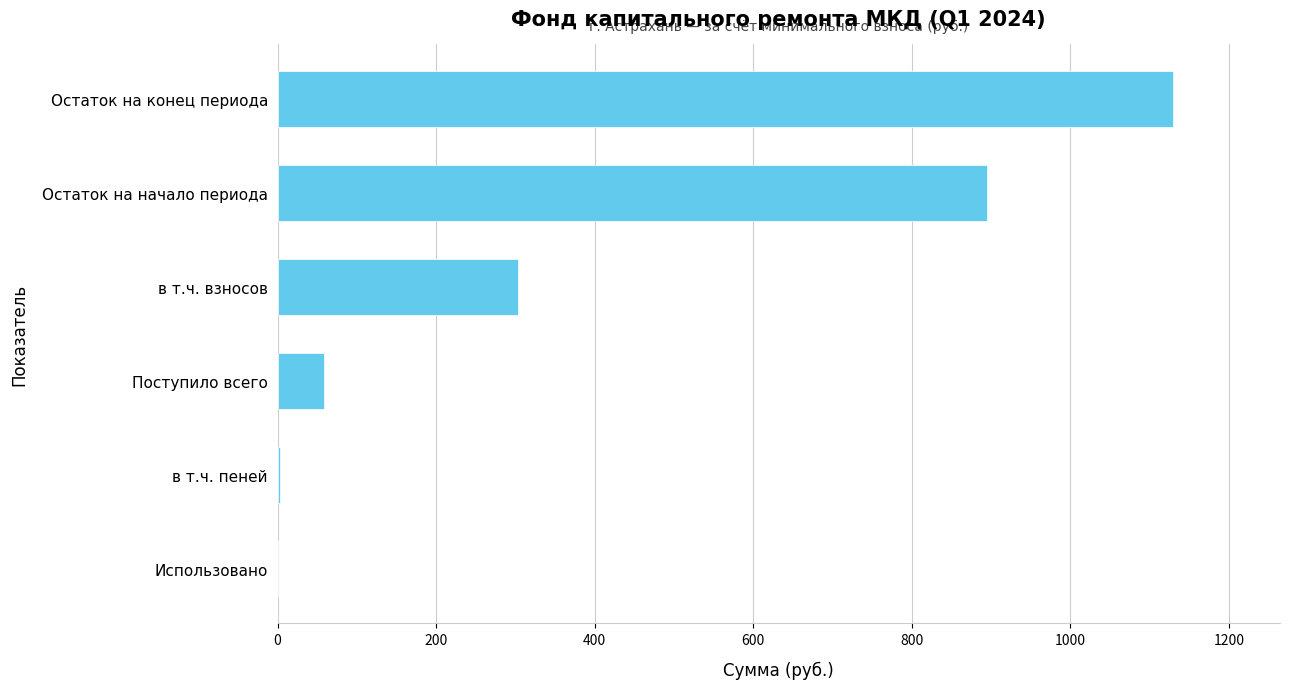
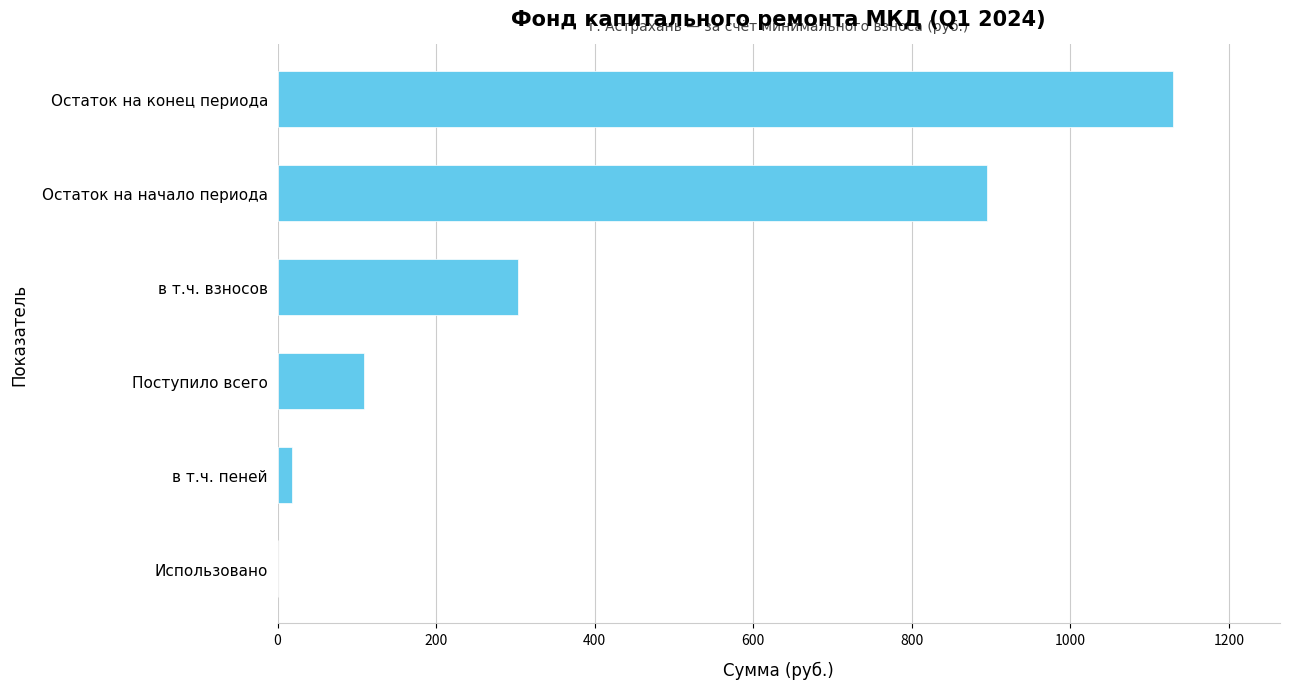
  {
    "Остаток на конец периода": 1130,
    "Остаток на начало периода": 900,
    "в т.ч. взносов": 300,
-   "Поступило всего": 60,
-   "в т.ч. пеней": 0,
+   "Поступило всего": 110,
+   "в т.ч. пеней": 20,
    "Использовано": 0
  }
